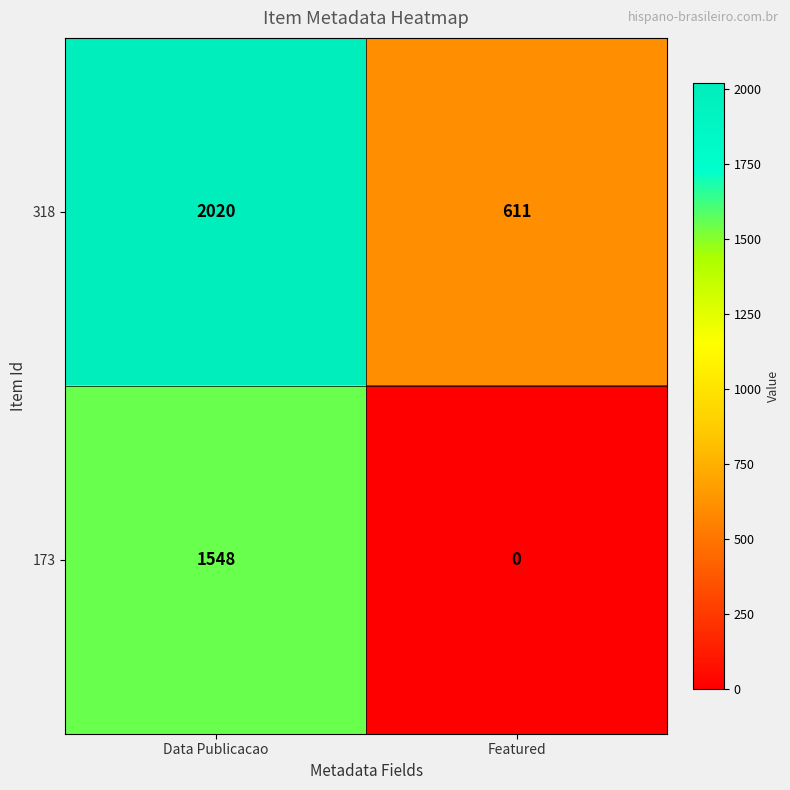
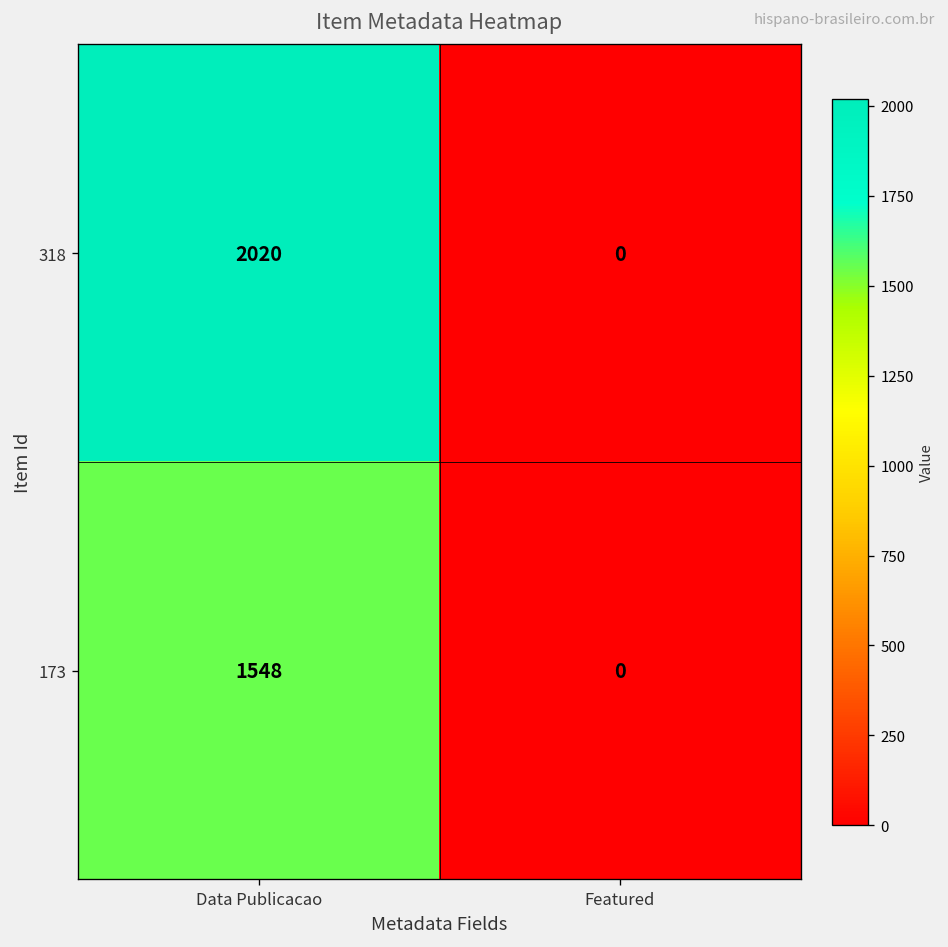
  {
    "318": {
      "Data Publicacao": 2020,
-     "Featured": 611
+     "Featured": 0
    },
    "173": {
      "Data Publicacao": 1548,
      "Featured": 0
    }
  }
